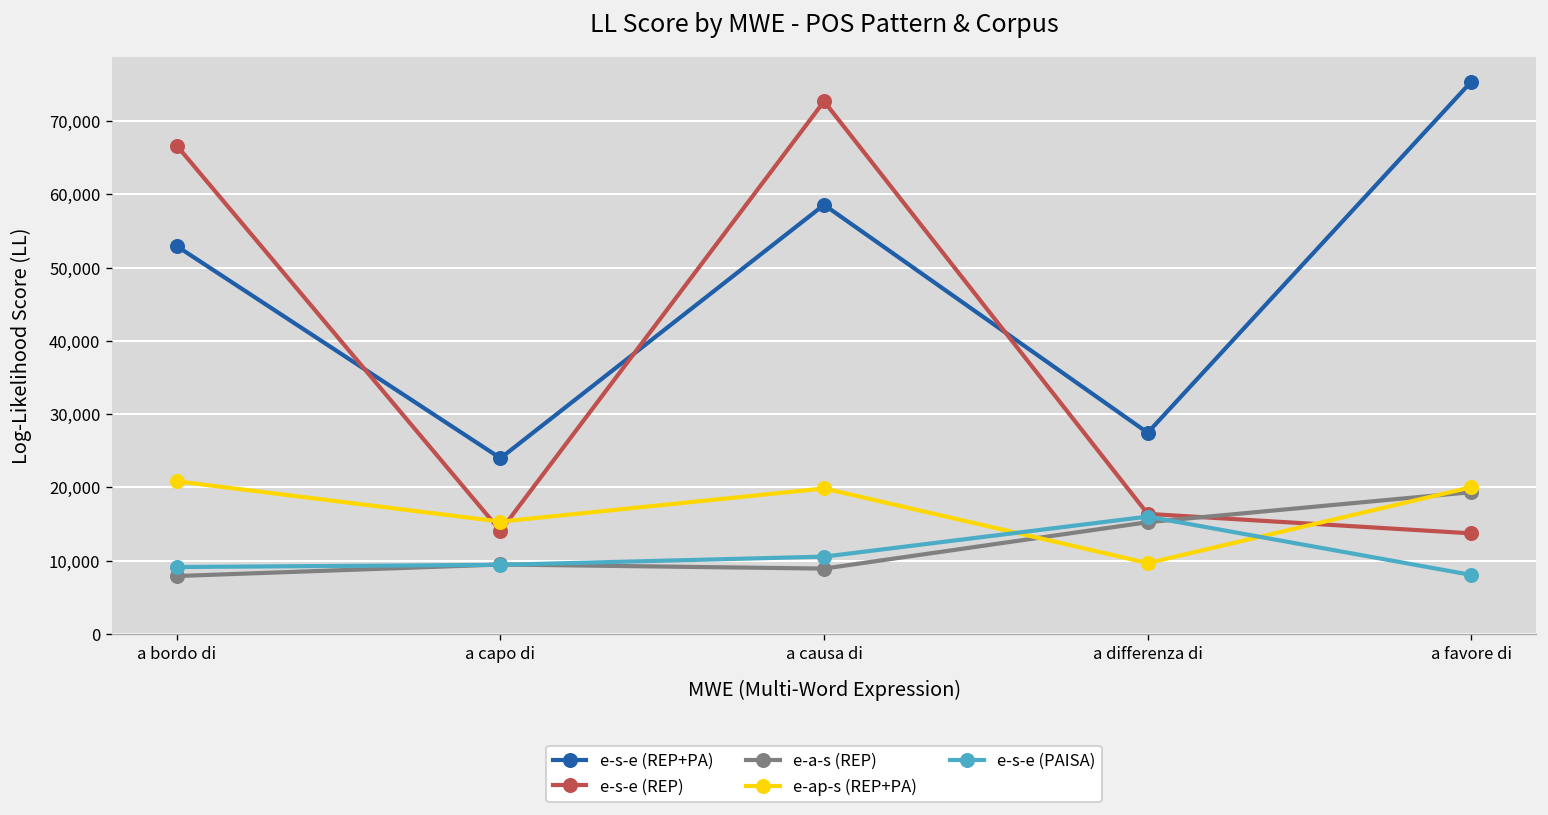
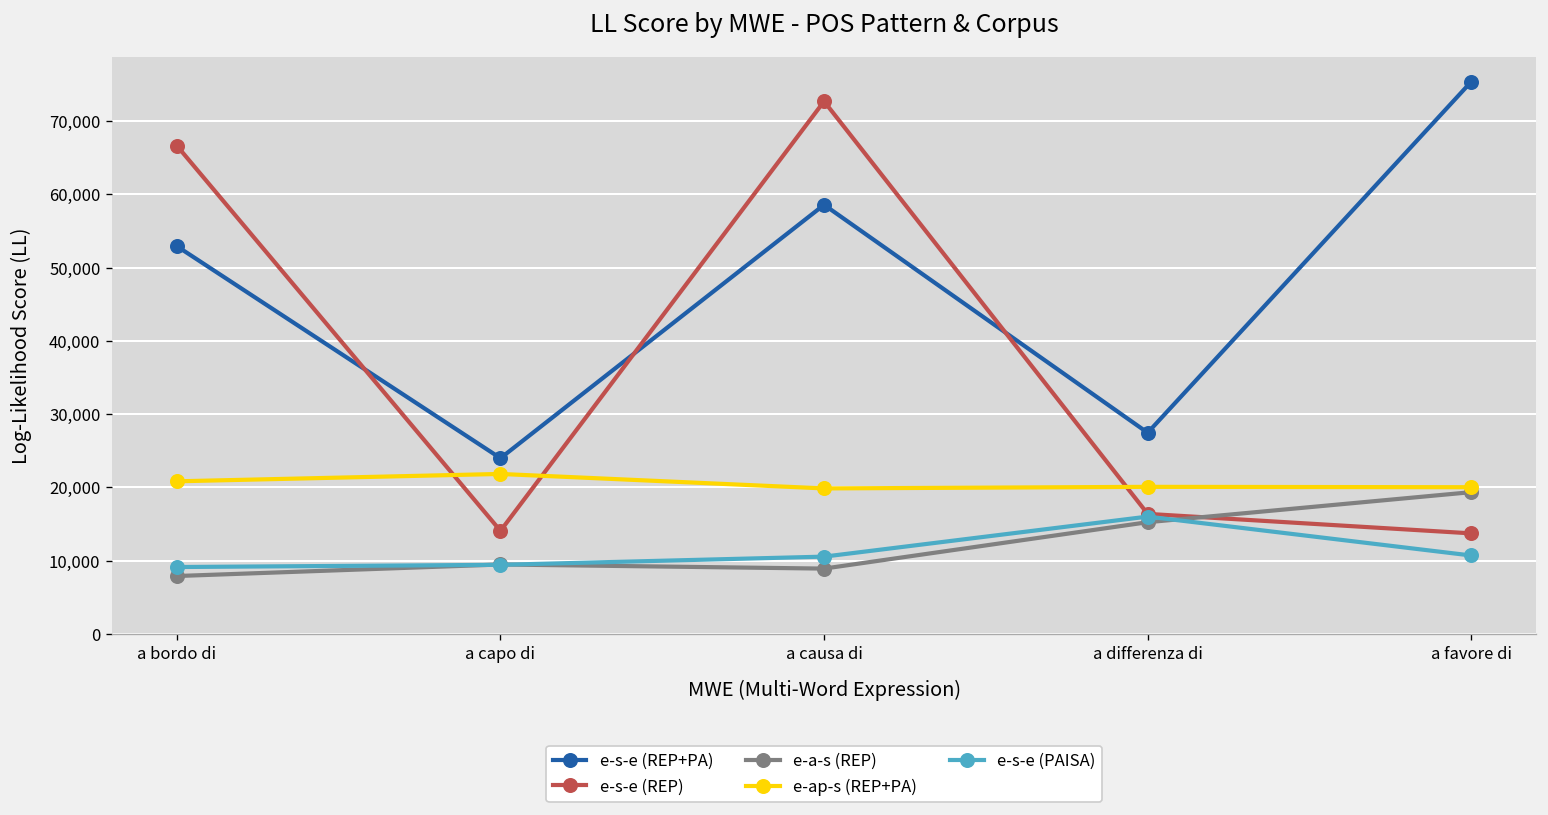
  {
    "e-s-e (REP+PA)": {
      "a bordo di": "53,000",
      "a capo di": "24,000",
      "a causa di": "59,000",
      "a differenza di": "27,000",
      "a favore di": "75,000"
    },
    "e-s-e (REP)": {
      "a bordo di": "67,000",
      "a capo di": "14,000",
      "a causa di": "73,000",
      "a favore di": "14,000"
    },
    "e-a-s (REP)": {
      "a bordo di": "8,000",
      "a causa di": "9,000",
      "a differenza di": "15,000",
      "a favore di": "19,000"
    },
    "e-ap-s (REP+PA)": {
      "a bordo di": "21,000",
-     "a capo di": "15,000",
+     "a capo di": "22,000",
      "a causa di": "20,000",
-     "a differenza di": "10,000",
+     "a differenza di": "20,000",
      "a favore di": "20,000"
    },
    "e-s-e (PAISA)": {
      "a bordo di": "9,000",
      "a causa di": "11,000",
-     "a favore di": "8,000"
+     "a favore di": "11,000"
    }
  }
